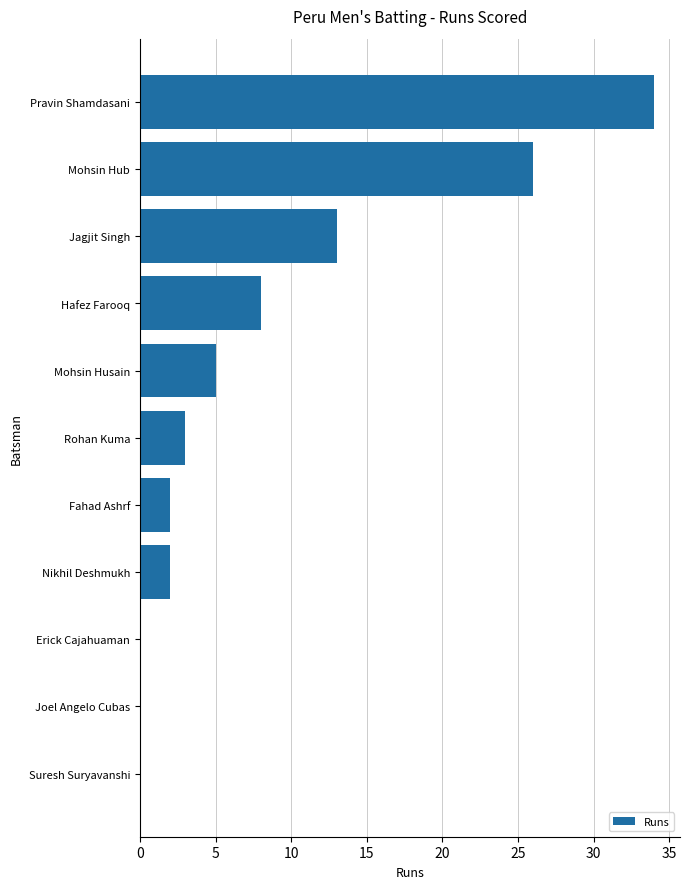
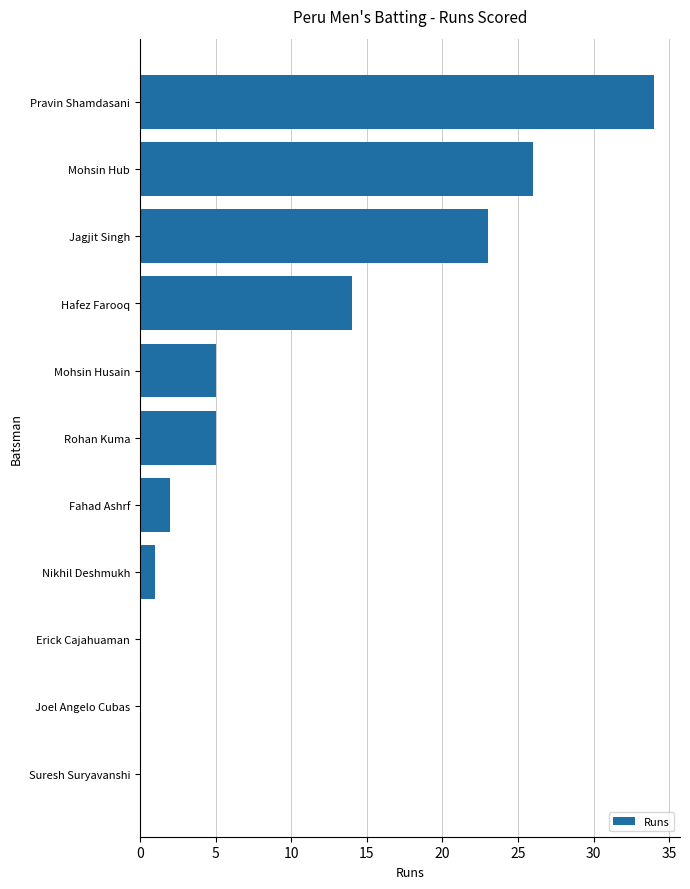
  {
    "Pravin Shamdasani": 34,
    "Mohsin Hub": 26,
-   "Jagjit Singh": 13,
-   "Hafez Farooq": 8,
+   "Jagjit Singh": 23,
+   "Hafez Farooq": 14,
    "Mohsin Husain": 5,
-   "Rohan Kuma": 3,
+   "Rohan Kuma": 5,
    "Fahad Ashrf": 2,
-   "Nikhil Deshmukh": 2,
+   "Nikhil Deshmukh": 1,
    "Erick Cajahuaman": 0,
    "Joel Angelo Cubas": 0,
    "Suresh Suryavanshi": 0
  }
